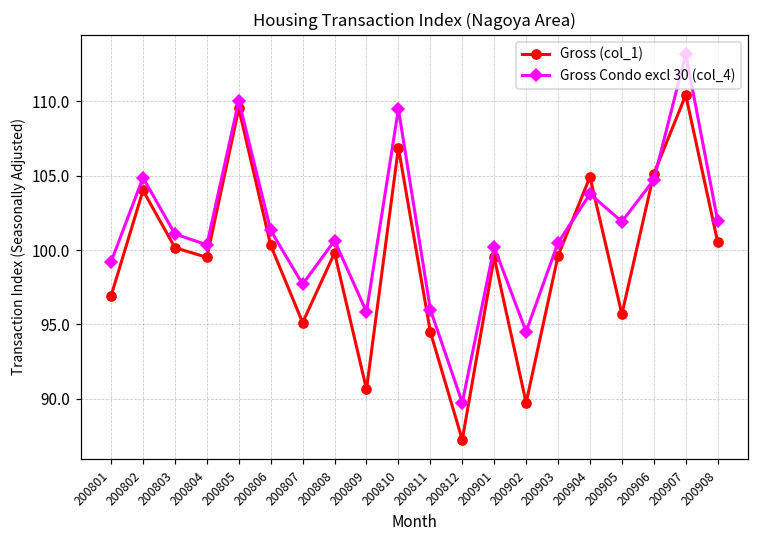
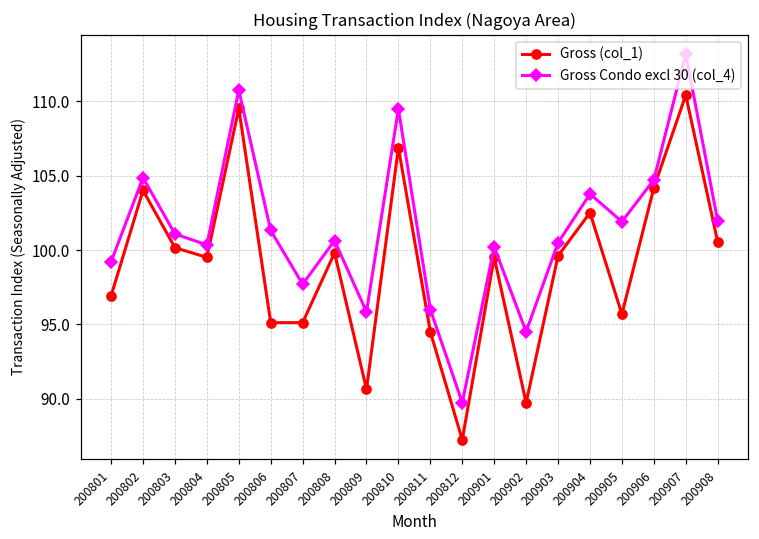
  {
    "Gross (col_1)": {
      "200801": 96.9,
      "200802": 104.0,
      "200803": 100.2,
      "200804": 99.5,
      "200805": 109.5,
-     "200806": 100.3,
+     "200806": 95.1,
      "200807": 95.1,
      "200808": 99.8,
      "200809": 90.6,
      "200810": 106.9,
      "200811": 94.5,
      "200812": 87.2,
      "200901": 99.5,
      "200902": 89.7,
      "200903": 99.6,
-     "200904": 104.9,
+     "200904": 102.5,
      "200905": 95.7,
-     "200906": 105.1,
+     "200906": 104.2,
      "200907": 110.4,
      "200908": 100.6
    },
    "Gross Condo excl 30 (col_4)": {
      "200801": 99.2,
      "200802": 104.9,
      "200803": 101.1,
      "200804": 100.4,
-     "200805": 110.0,
+     "200805": 110.8,
      "200806": 101.3,
      "200807": 97.7,
      "200808": 100.6,
      "200809": 95.8,
      "200810": 109.5,
      "200811": 96.0,
      "200812": 89.7,
      "200901": 100.2,
      "200902": 94.5,
      "200903": 100.5,
      "200904": 103.8,
      "200905": 101.9,
      "200906": 104.7,
      "200908": 102.0
    }
  }
